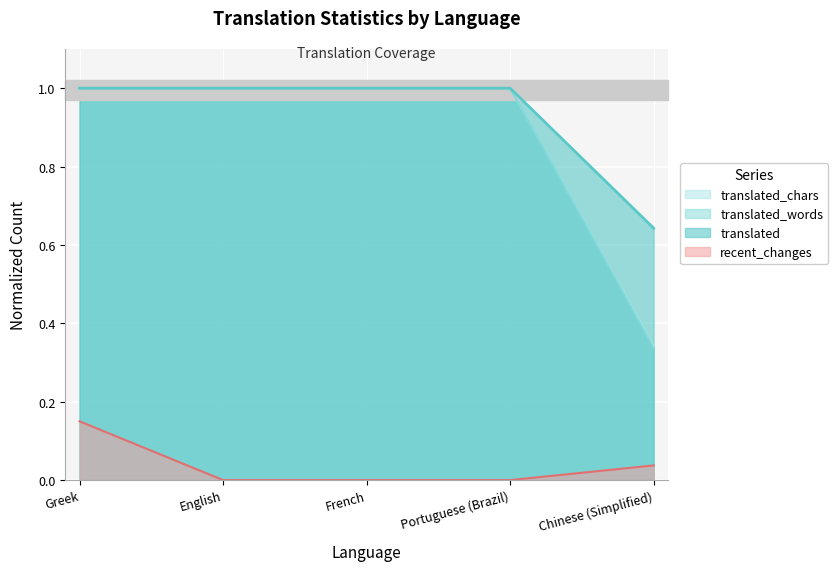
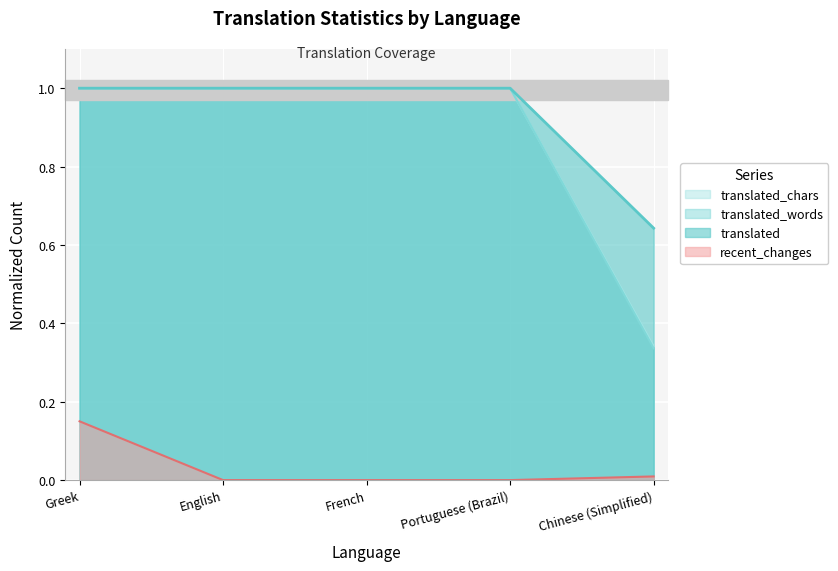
  {
    "recent_changes": {
      "Greek": 0.15,
      "English": 0.00,
      "French": 0.00,
      "Portuguese (Brazil)": 0.00,
-     "Chinese (Simplified)": 0.04
+     "Chinese (Simplified)": 0.01
    }
  }
